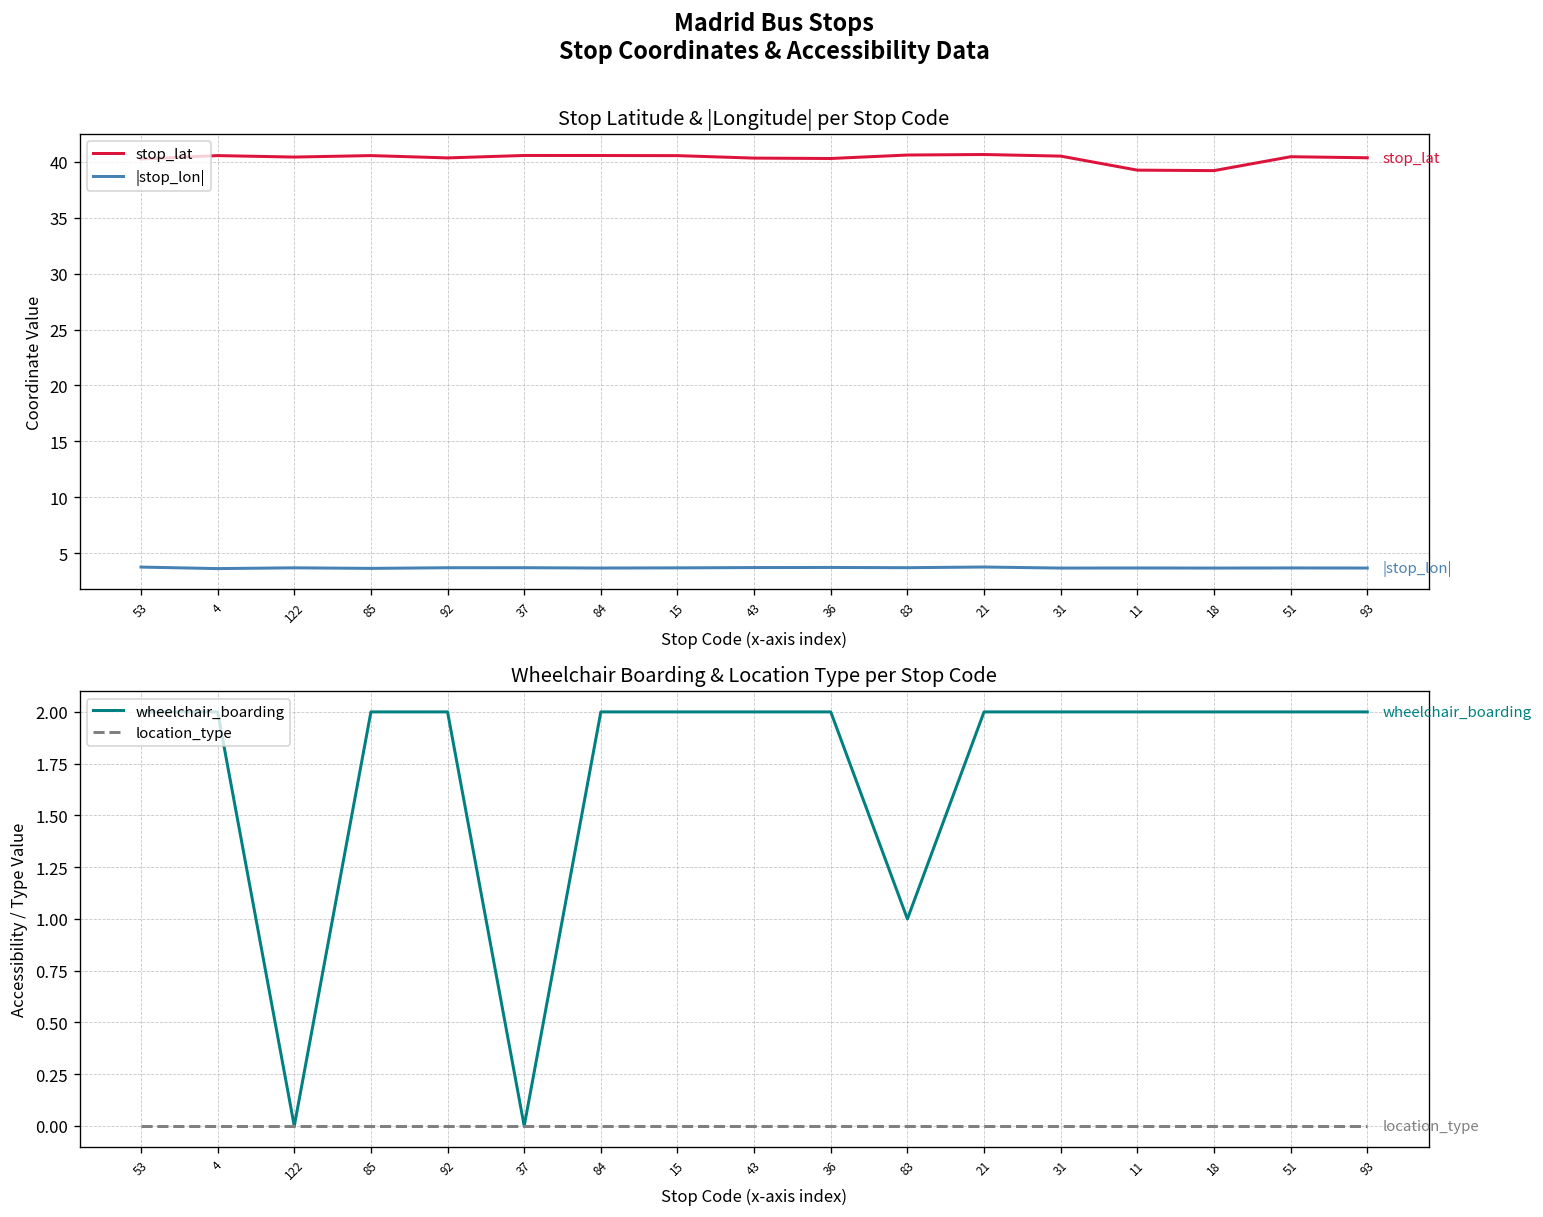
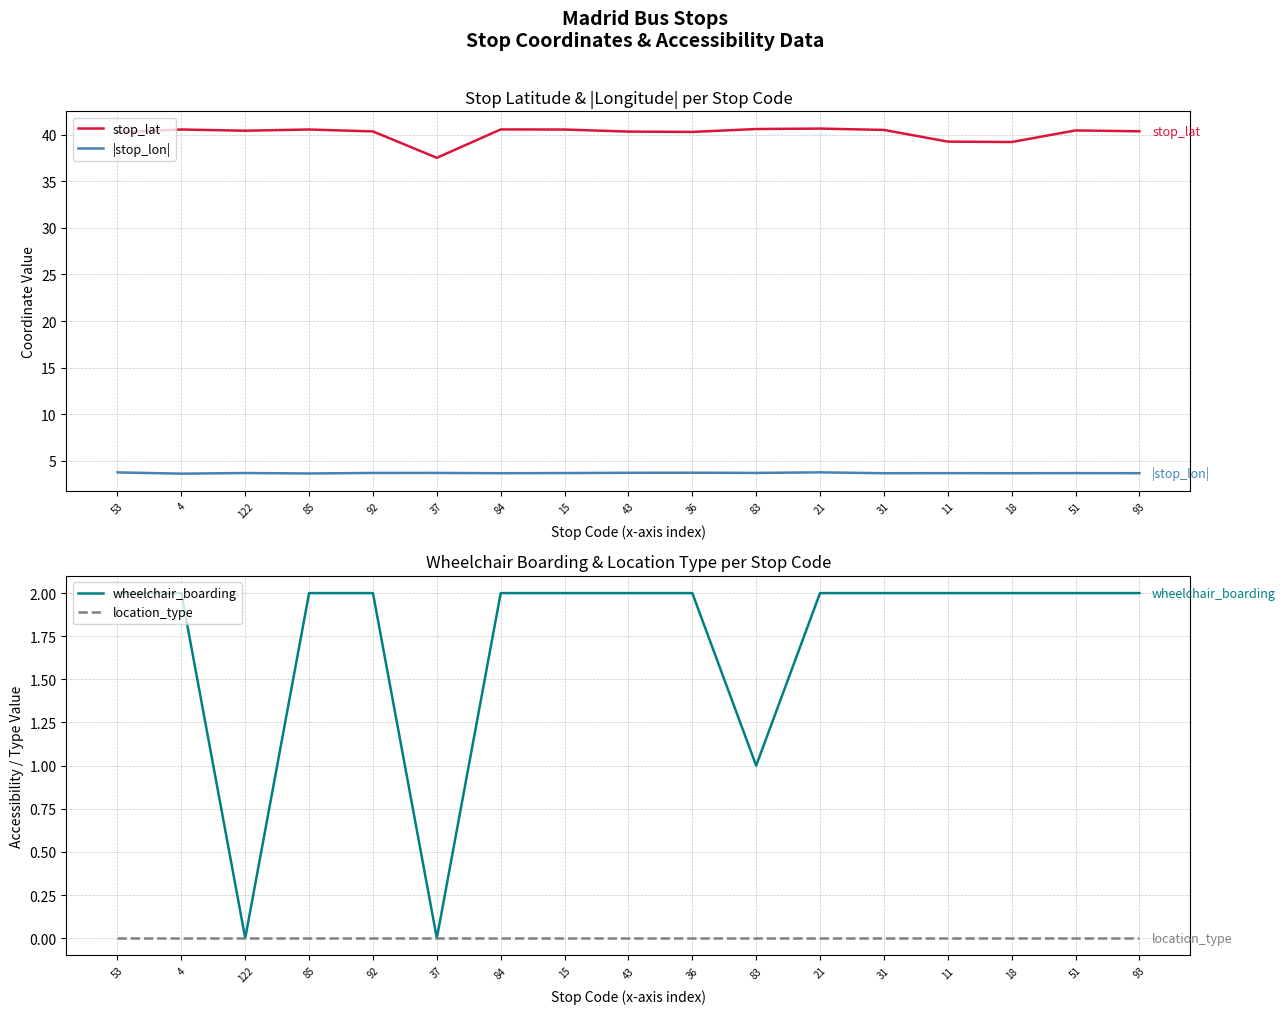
  {
    "Stop Latitude & |Longitude| per Stop Code": {
      "stop_lat": {
        "4": 41,
        "122": 40,
        "85": 41,
        "92": 40,
-       "37": 41,
+       "37": 38,
        "84": 41,
        "15": 41,
        "43": 40,
        "36": 40,
        "83": 41,
        "21": 41,
        "31": 41,
        "11": 39,
        "18": 39,
        "51": 40,
        "93": 40
      },
      "|stop_lon|": {
        "53": 4,
        "4": 4,
        "122": 4,
        "85": 4,
        "92": 4,
        "37": 4,
        "84": 4,
        "15": 4,
        "43": 4,
        "36": 4,
        "83": 4,
        "21": 4,
        "31": 4,
        "11": 4,
        "18": 4,
        "51": 4,
        "93": 4
      }
    },
    "Wheelchair Boarding & Location Type per Stop Code": {
      "wheelchair_boarding": {
        "85": 2.00,
        "92": 2.00,
        "84": 2.00,
        "15": 2.00,
        "43": 2.00,
        "36": 2.00,
        "83": 1.00,
        "21": 2.00,
        "31": 2.00,
        "11": 2.00,
        "18": 2.00,
        "51": 2.00,
        "93": 2.00
      },
      "location_type": {
        "53": 0.00,
        "4": 0.00,
        "85": 0.00,
        "92": 0.00,
        "84": 0.00,
        "15": 0.00,
        "43": 0.00,
        "36": 0.00,
        "83": 0.00,
        "21": 0.00,
        "31": 0.00,
        "11": 0.00,
        "18": 0.00,
        "51": 0.00,
        "93": 0.00
      }
    }
  }
